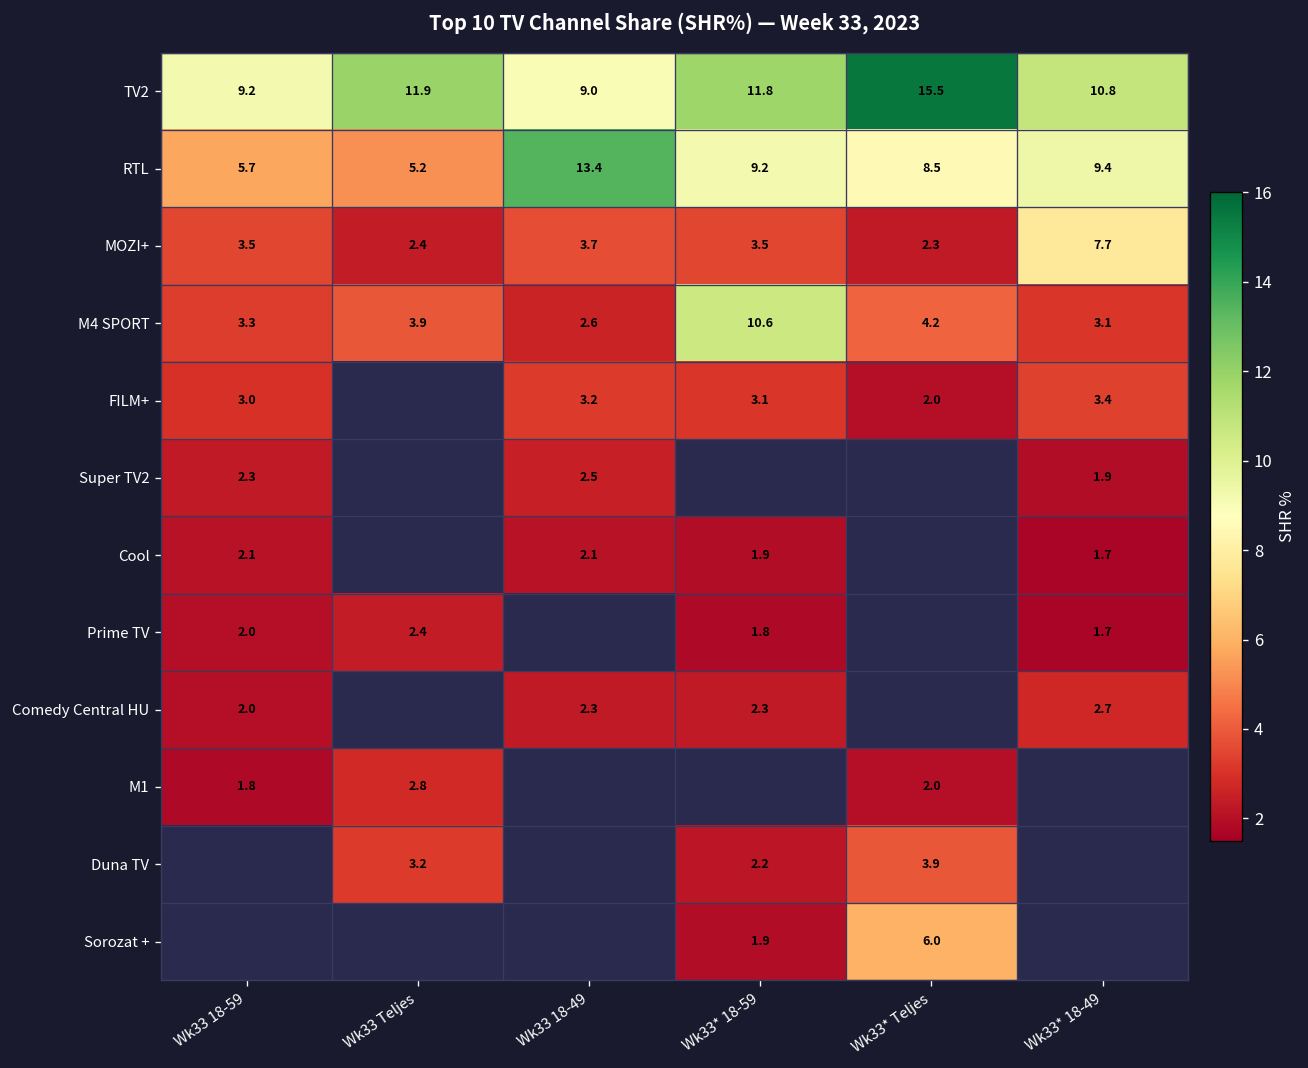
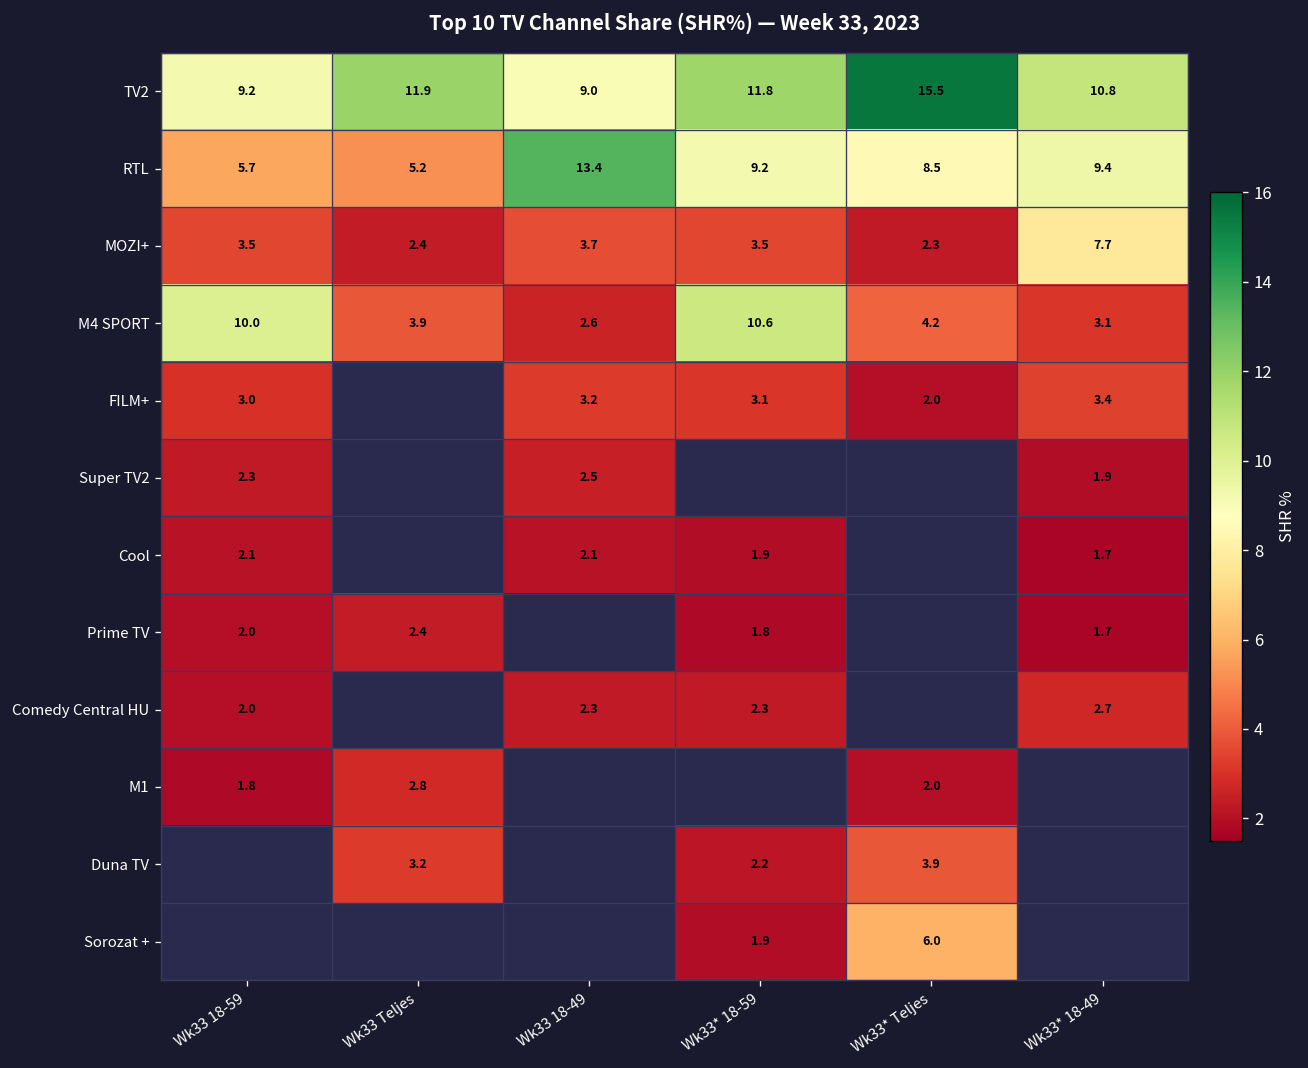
  {
    "TV2": {
      "Wk33 18-59": 9.2,
      "Wk33 Teljes": 11.9,
      "Wk33 18-49": 9.0,
      "Wk33* 18-59": 11.8,
      "Wk33* Teljes": 15.5,
      "Wk33* 18-49": 10.8
    },
    "RTL": {
      "Wk33 18-59": 5.7,
      "Wk33 Teljes": 5.2,
      "Wk33 18-49": 13.4,
      "Wk33* 18-59": 9.2,
      "Wk33* Teljes": 8.5,
      "Wk33* 18-49": 9.4
    },
    "MOZI+": {
      "Wk33 18-59": 3.5,
      "Wk33 Teljes": 2.4,
      "Wk33 18-49": 3.7,
      "Wk33* 18-59": 3.5,
      "Wk33* Teljes": 2.3,
      "Wk33* 18-49": 7.7
    },
    "M4 SPORT": {
-     "Wk33 18-59": 3.3,
+     "Wk33 18-59": 10.0,
      "Wk33 Teljes": 3.9,
      "Wk33 18-49": 2.6,
      "Wk33* 18-59": 10.6,
      "Wk33* Teljes": 4.2,
      "Wk33* 18-49": 3.1
    },
    "FILM+": {
      "Wk33 18-59": 3.0,
      "Wk33 18-49": 3.2,
      "Wk33* 18-59": 3.1,
      "Wk33* Teljes": 2.0,
      "Wk33* 18-49": 3.4
    },
    "Super TV2": {
      "Wk33 18-59": 2.3,
      "Wk33 18-49": 2.5,
      "Wk33* 18-49": 1.9
    },
    "Cool": {
      "Wk33 18-59": 2.1,
      "Wk33 18-49": 2.1,
      "Wk33* 18-59": 1.9,
      "Wk33* 18-49": 1.7
    },
    "Prime TV": {
      "Wk33 18-59": 2.0,
      "Wk33 Teljes": 2.4,
      "Wk33* 18-59": 1.8,
      "Wk33* 18-49": 1.7
    },
    "Comedy Central HU": {
      "Wk33 18-59": 2.0,
      "Wk33 18-49": 2.3,
      "Wk33* 18-59": 2.3,
      "Wk33* 18-49": 2.7
    },
    "M1": {
      "Wk33 18-59": 1.8,
      "Wk33 Teljes": 2.8,
      "Wk33* Teljes": 2.0
    },
    "Duna TV": {
      "Wk33 Teljes": 3.2,
      "Wk33* 18-59": 2.2,
      "Wk33* Teljes": 3.9
    },
    "Sorozat +": {
      "Wk33* 18-59": 1.9,
      "Wk33* Teljes": 6.0
    }
  }
